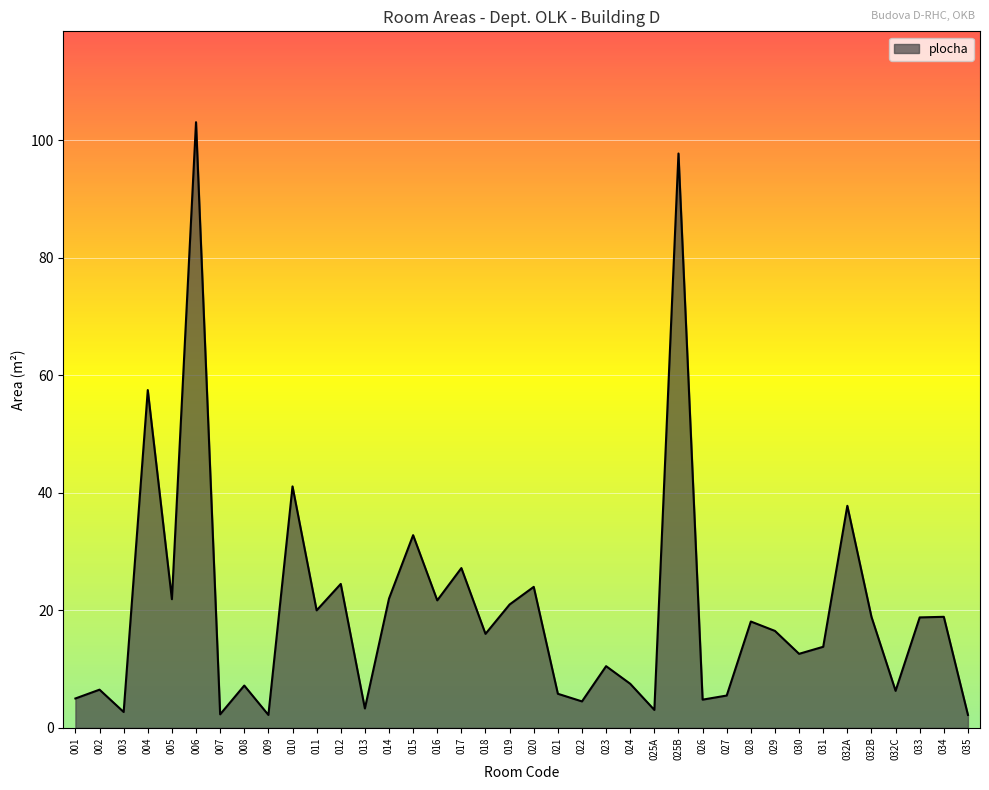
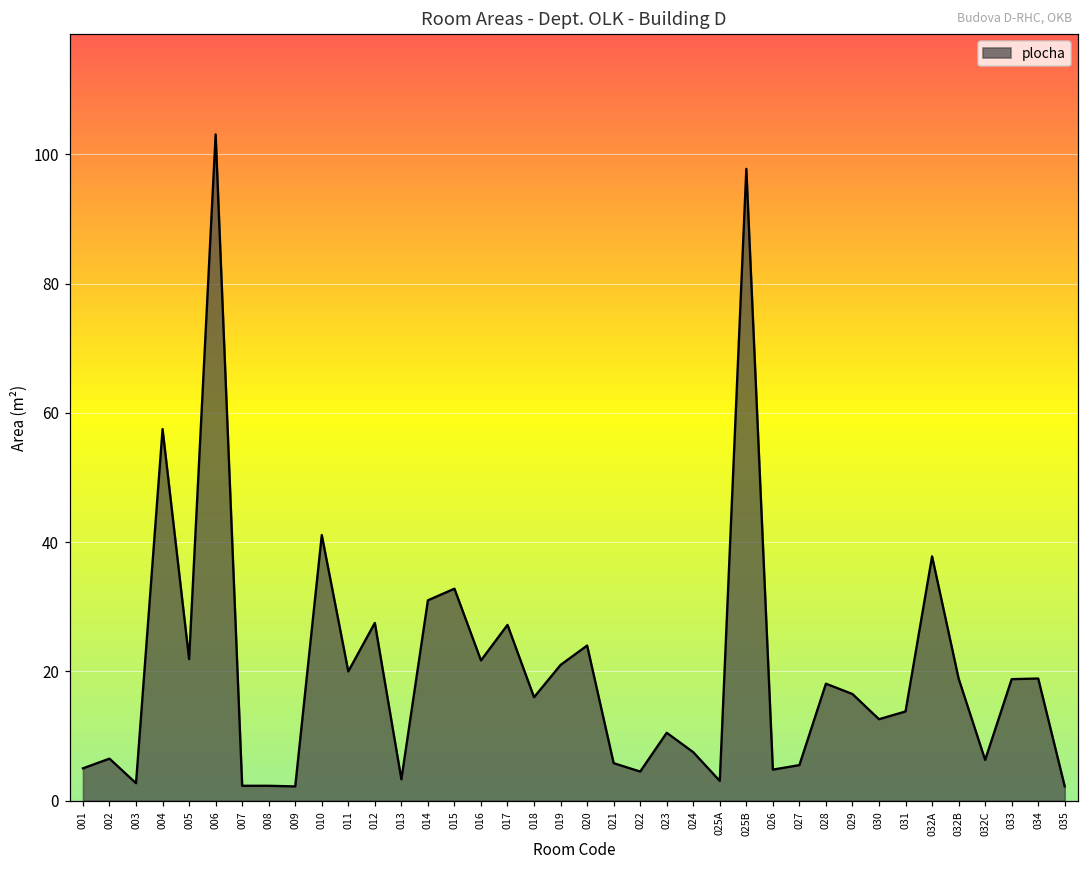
  {
    "001": 5,
    "002": 7,
    "003": 3,
    "004": 58,
    "005": 22,
    "006": 103,
    "007": 2,
-   "008": 7,
+   "008": 2,
    "009": 2,
    "010": 41,
    "011": 20,
-   "012": 25,
+   "012": 28,
    "013": 3,
-   "014": 22,
+   "014": 31,
    "015": 33,
    "016": 22,
    "017": 27,
    "018": 16,
    "019": 21,
    "020": 24,
    "021": 6,
    "022": 5,
    "023": 11,
    "024": 8,
    "025A": 3,
    "025B": 98,
    "026": 5,
    "027": 6,
    "028": 18,
    "029": 17,
    "030": 13,
    "031": 14,
    "032A": 38,
    "032B": 19,
    "032C": 6,
    "033": 19,
    "034": 19,
    "035": 2
  }
